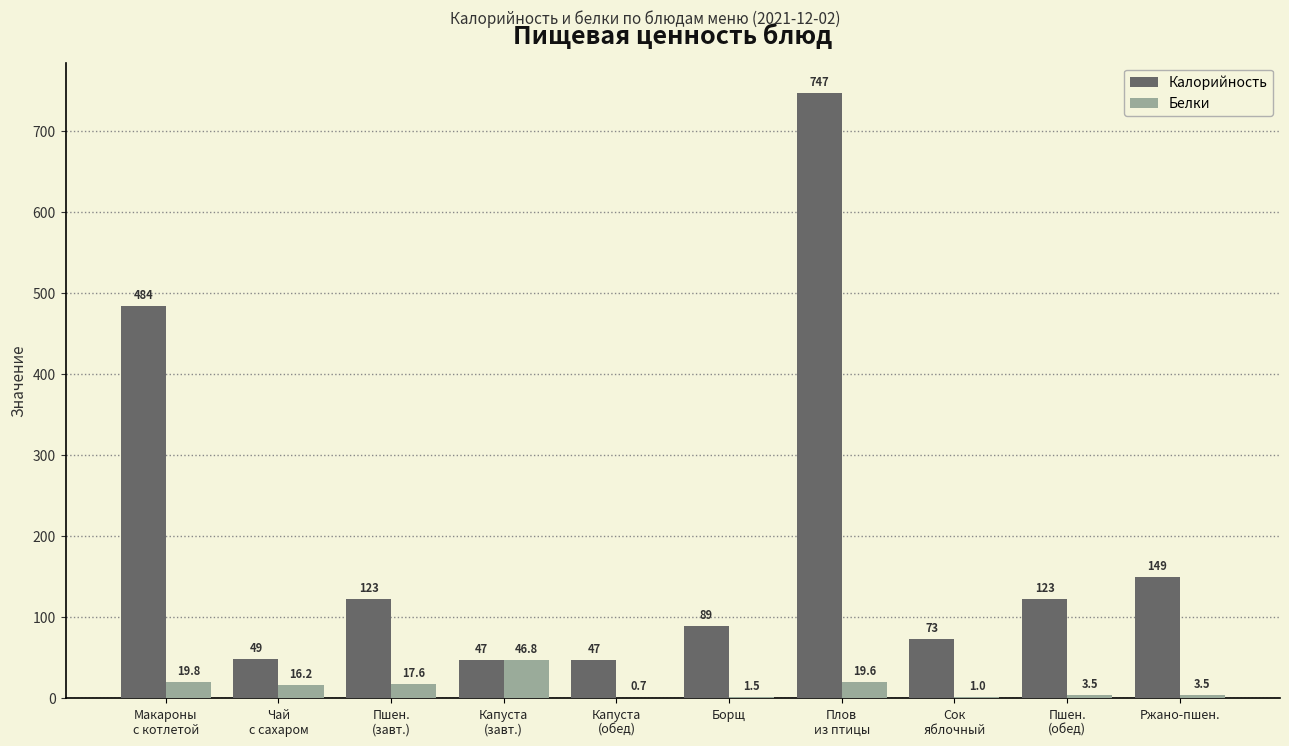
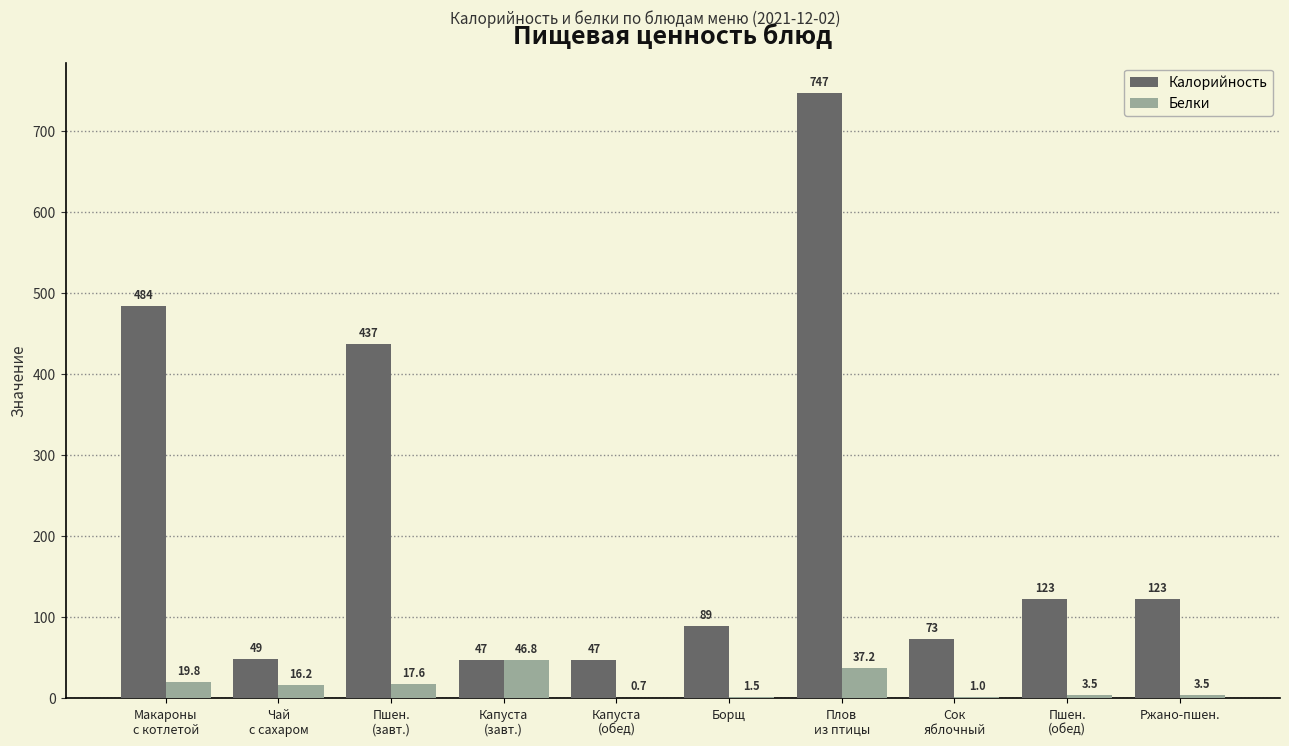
  {
    "Калорийность": {
      "Макароны с котлетой": 484,
      "Чай с сахаром": 49,
-     "Пшен. (завт.)": 123,
+     "Пшен. (завт.)": 437,
      "Капуста (завт.)": 47,
      "Капуста (обед)": 47,
      "Борщ": 89,
      "Плов из птицы": 747,
      "Сок яблочный": 73,
      "Пшен. (обед)": 123,
-     "Ржано-пшен.": 149
+     "Ржано-пшен.": 123
    },
    "Белки": {
      "Макароны с котлетой": 19.8,
      "Чай с сахаром": 16.2,
      "Пшен. (завт.)": 17.6,
      "Капуста (завт.)": 46.8,
      "Капуста (обед)": 0.7,
      "Борщ": 1.5,
-     "Плов из птицы": 19.6,
+     "Плов из птицы": 37.2,
      "Сок яблочный": 1.0,
      "Пшен. (обед)": 3.5,
      "Ржано-пшен.": 3.5
    }
  }
